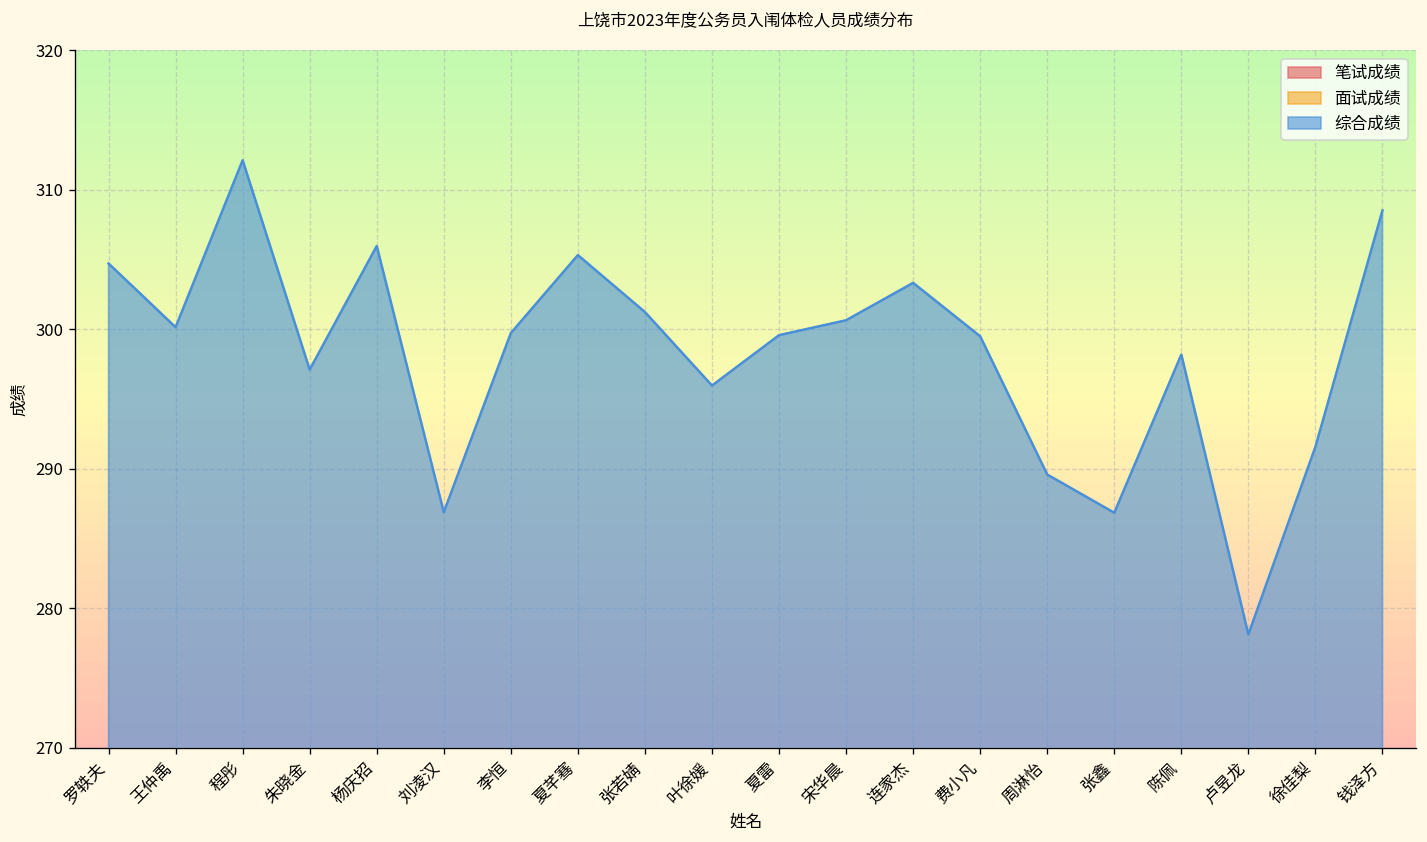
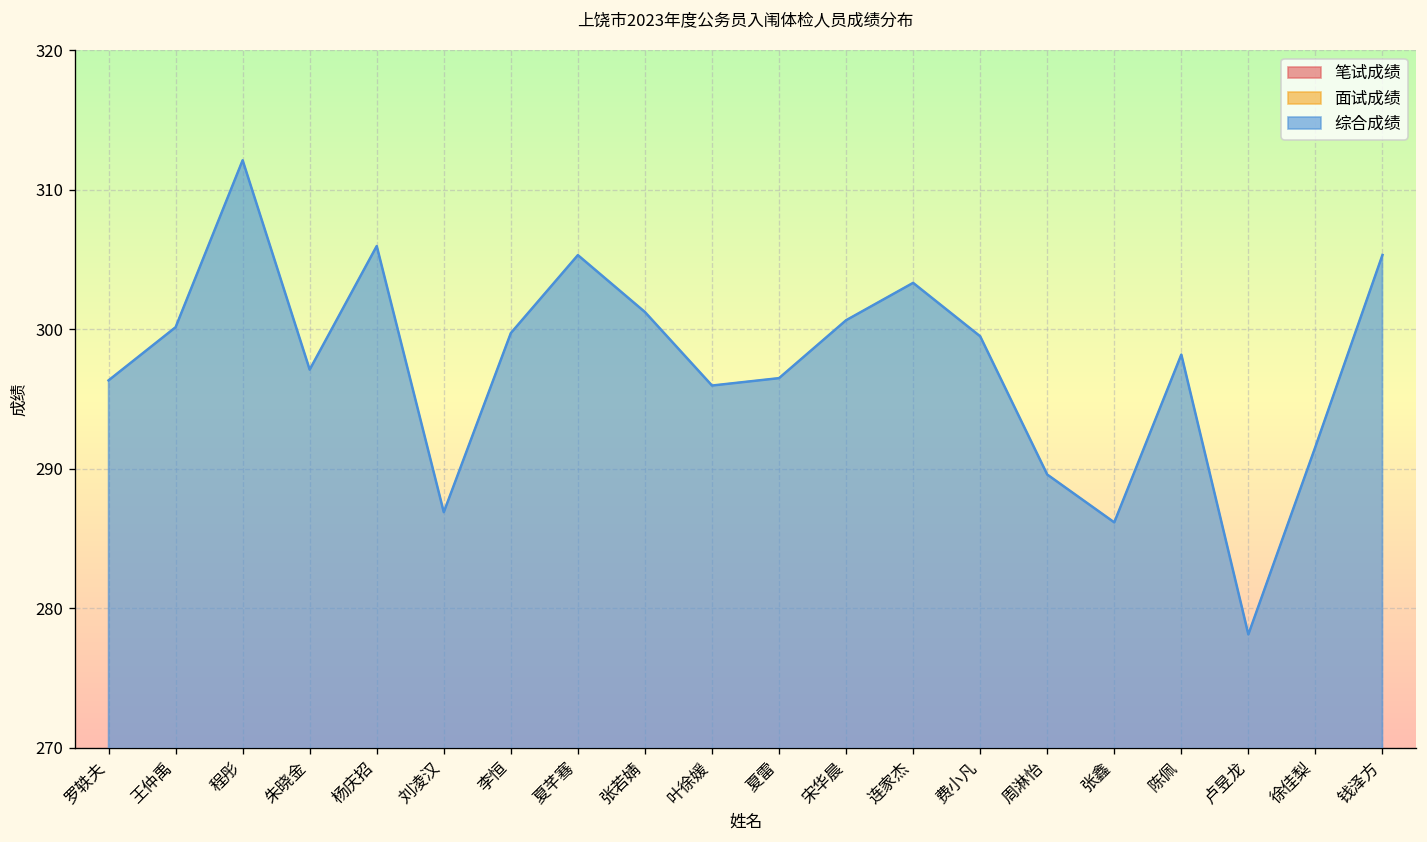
  {
    "综合成绩": {
-     "罗轶夫": 304.7,
+     "罗轶夫": 296.3,
      "王仲禹": 300.1,
      "程彤": 312.1,
      "朱晓金": 297.1,
      "杨庆招": 306.0,
      "刘凌汉": 286.9,
      "李恒": 299.7,
      "夏芊骞": 305.3,
      "张若婧": 301.2,
      "叶徐媛": 296.0,
-     "夏雷": 299.6,
+     "夏雷": 296.5,
      "宋华晨": 300.6,
      "连家杰": 303.3,
      "费小凡": 299.5,
      "周淋怡": 289.6,
-     "张鑫": 286.8,
+     "张鑫": 286.2,
      "陈佩": 298.2,
      "卢昱龙": 278.1,
      "徐佳梨": 291.6,
-     "钱泽方": 308.5
+     "钱泽方": 305.3
    }
  }
